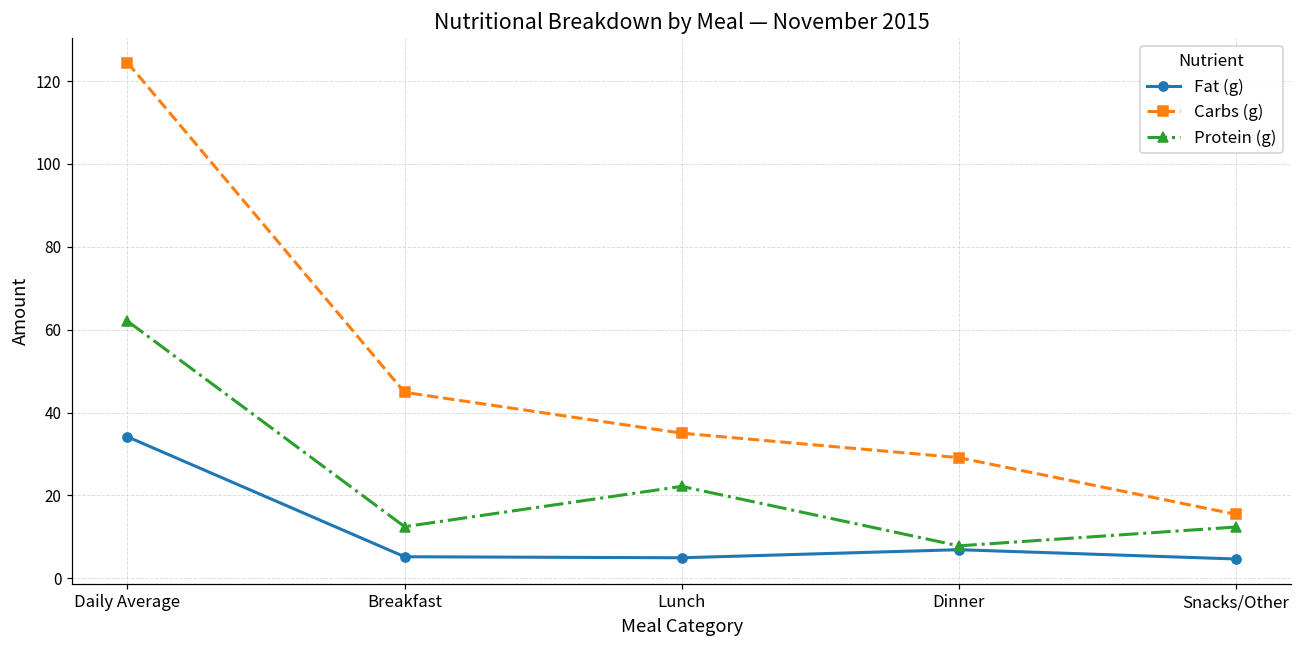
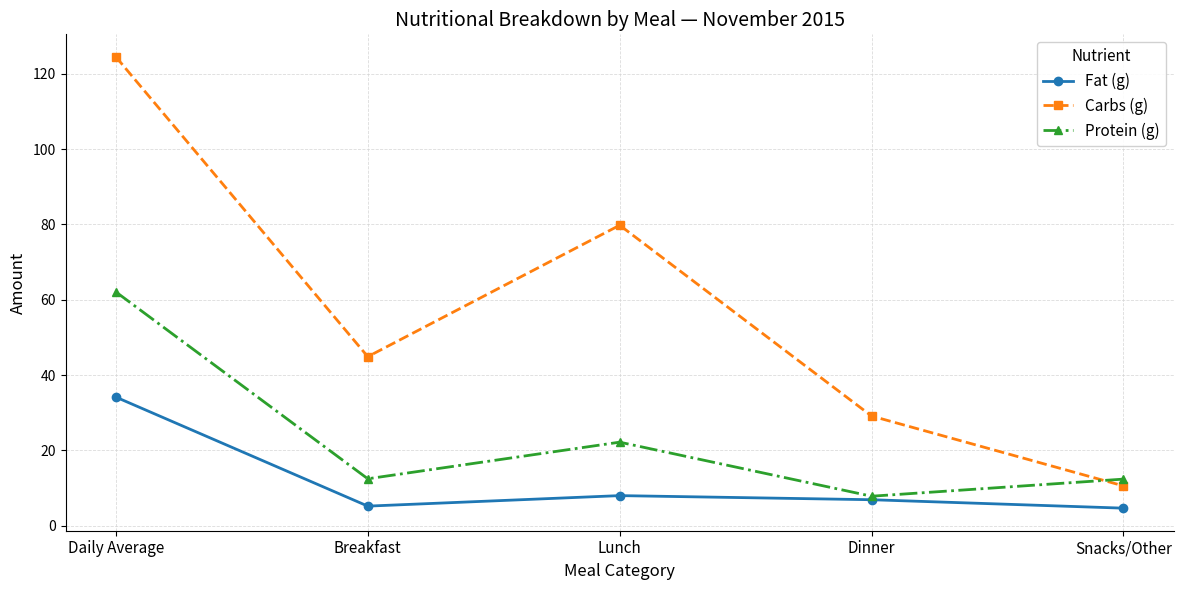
  {
    "Fat (g)": {
      "Daily Average": 34,
      "Breakfast": 5,
-     "Lunch": 5,
+     "Lunch": 8,
      "Dinner": 7,
      "Snacks/Other": 5
    },
    "Carbs (g)": {
      "Daily Average": 124,
      "Breakfast": 45,
-     "Lunch": 35,
+     "Lunch": 80,
      "Dinner": 29,
-     "Snacks/Other": 15
+     "Snacks/Other": 11
    },
    "Protein (g)": {
      "Daily Average": 62,
      "Breakfast": 12,
      "Lunch": 22,
      "Dinner": 8,
      "Snacks/Other": 12
    }
  }
